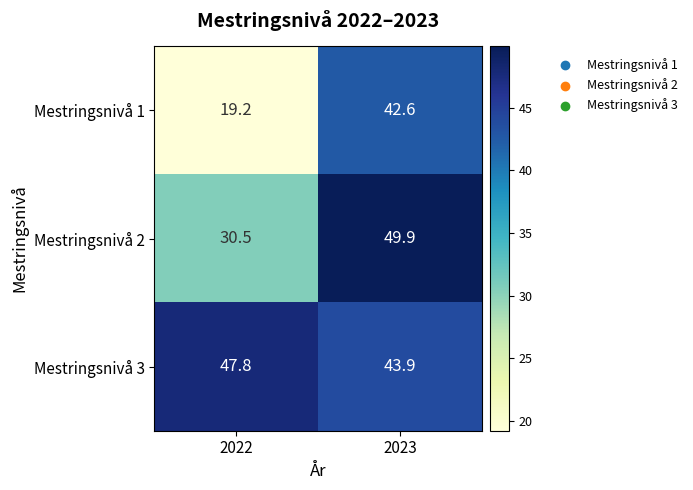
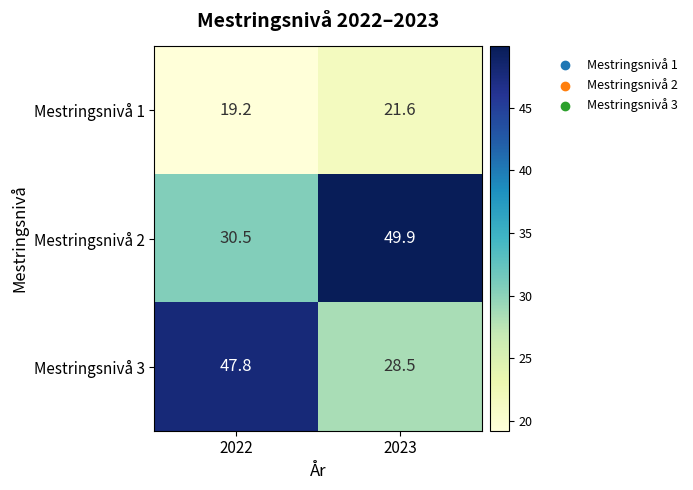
  {
    "Mestringsnivå 1": {
      "2022": 19.2,
-     "2023": 42.6
+     "2023": 21.6
    },
    "Mestringsnivå 2": {
      "2022": 30.5,
      "2023": 49.9
    },
    "Mestringsnivå 3": {
      "2022": 47.8,
-     "2023": 43.9
+     "2023": 28.5
    }
  }
